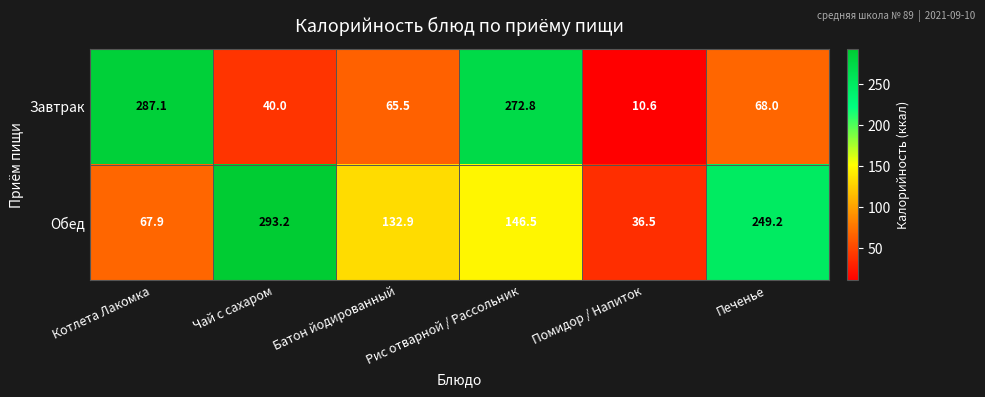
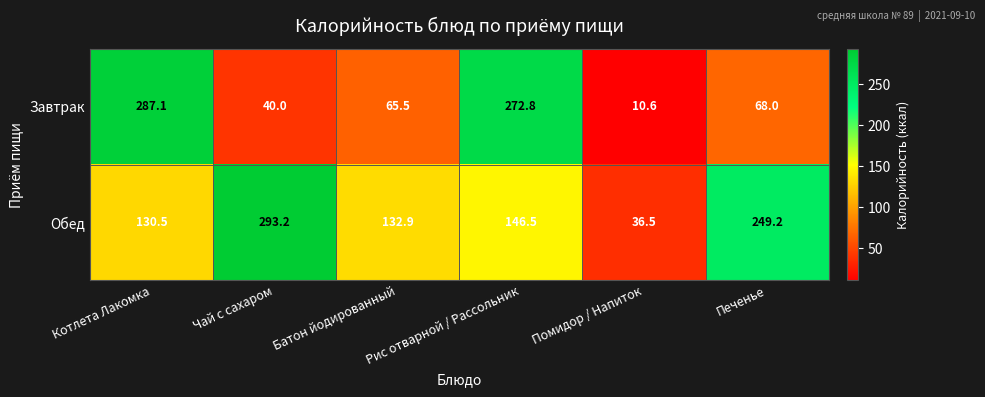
  {
    "Завтрак": {
      "Котлета Лакомка": 287.1,
      "Чай с сахаром": 40.0,
      "Батон йодированный": 65.5,
      "Рис отварной / Рассольник": 272.8,
      "Помидор / Напиток": 10.6,
      "Печенье": 68.0
    },
    "Обед": {
-     "Котлета Лакомка": 67.9,
+     "Котлета Лакомка": 130.5,
      "Чай с сахаром": 293.2,
      "Батон йодированный": 132.9,
      "Рис отварной / Рассольник": 146.5,
      "Помидор / Напиток": 36.5,
      "Печенье": 249.2
    }
  }
